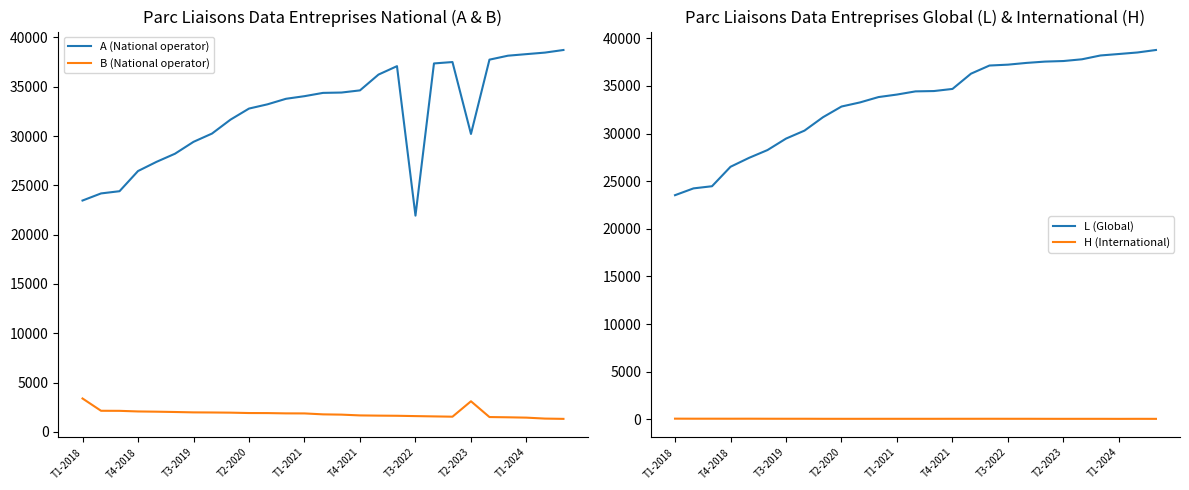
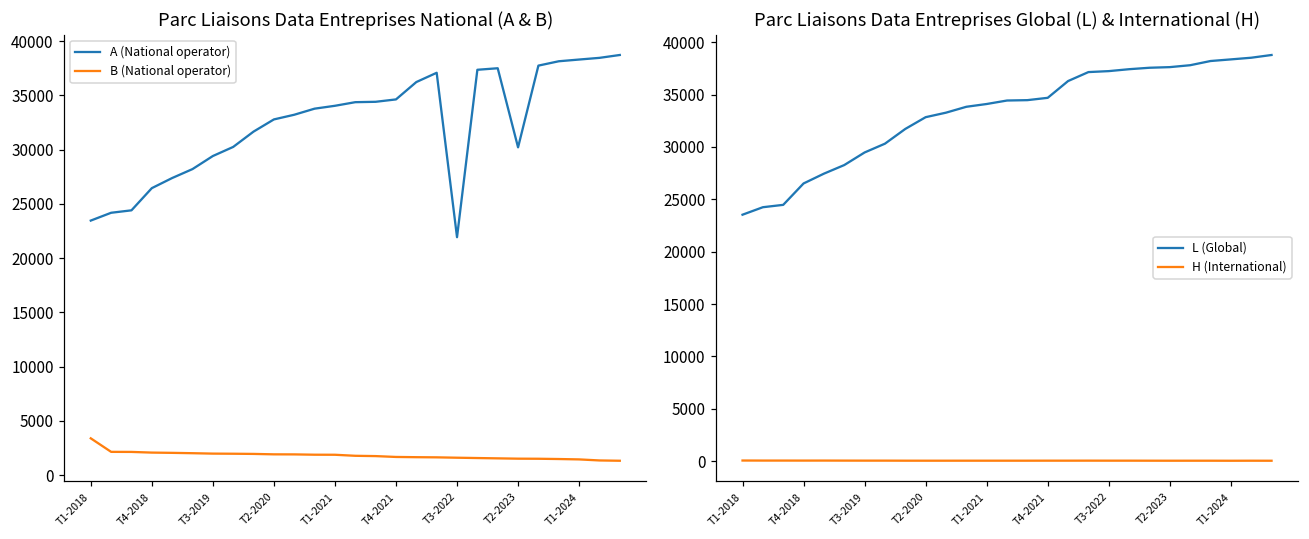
  {
    "Parc Liaisons Data Entreprises National (A & B)": {
      "A (National operator)": {
        "T1-2018": 23000,
        "T4-2018": 26000,
        "T3-2019": 29000,
        "T2-2020": 33000,
        "T1-2021": 34000,
        "T4-2021": 35000,
        "T3-2022": 22000,
        "T2-2023": 30000,
        "T1-2024": 38000
      },
      "B (National operator)": {
        "T1-2018": 3000,
        "T4-2018": 2000,
        "T3-2019": 2000,
        "T2-2020": 2000,
        "T1-2021": 2000,
        "T4-2021": 2000,
        "T3-2022": 2000,
-       "T2-2023": 3000,
+       "T2-2023": 2000,
        "T1-2024": 1000
      }
    },
    "Parc Liaisons Data Entreprises Global (L) & International (H)": {
      "L (Global)": {
        "T1-2018": 24000,
        "T4-2018": 27000,
        "T3-2019": 29000,
        "T2-2020": 33000,
        "T1-2021": 34000,
        "T4-2021": 35000,
        "T3-2022": 37000,
        "T2-2023": 38000,
        "T1-2024": 38000
      },
      "H (International)": {
        "T1-2018": 0,
        "T4-2018": 0,
        "T3-2019": 0,
        "T2-2020": 0,
        "T1-2021": 0,
        "T4-2021": 0,
        "T3-2022": 0,
        "T2-2023": 0,
        "T1-2024": 0
      }
    }
  }
